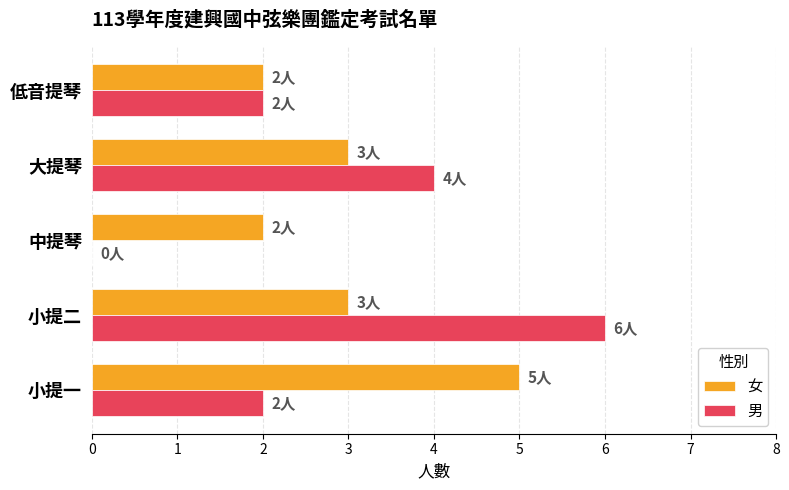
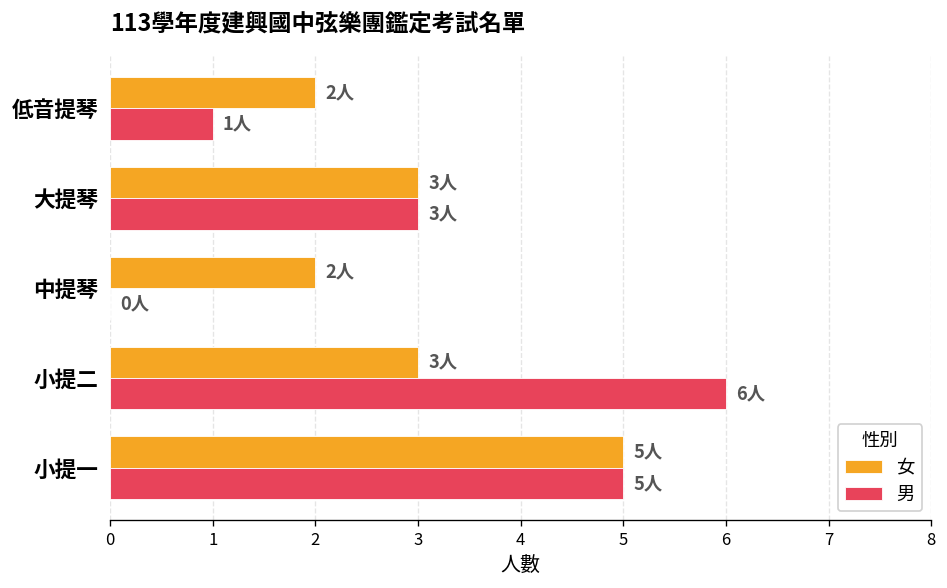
  {
    "女": {
      "低音提琴": "2人",
      "大提琴": "3人",
      "中提琴": "2人",
      "小提二": "3人",
      "小提一": "5人"
    },
    "男": {
-     "低音提琴": "2人",
-     "大提琴": "4人",
+     "低音提琴": "1人",
+     "大提琴": "3人",
      "中提琴": "0人",
      "小提二": "6人",
-     "小提一": "2人"
+     "小提一": "5人"
    }
  }
